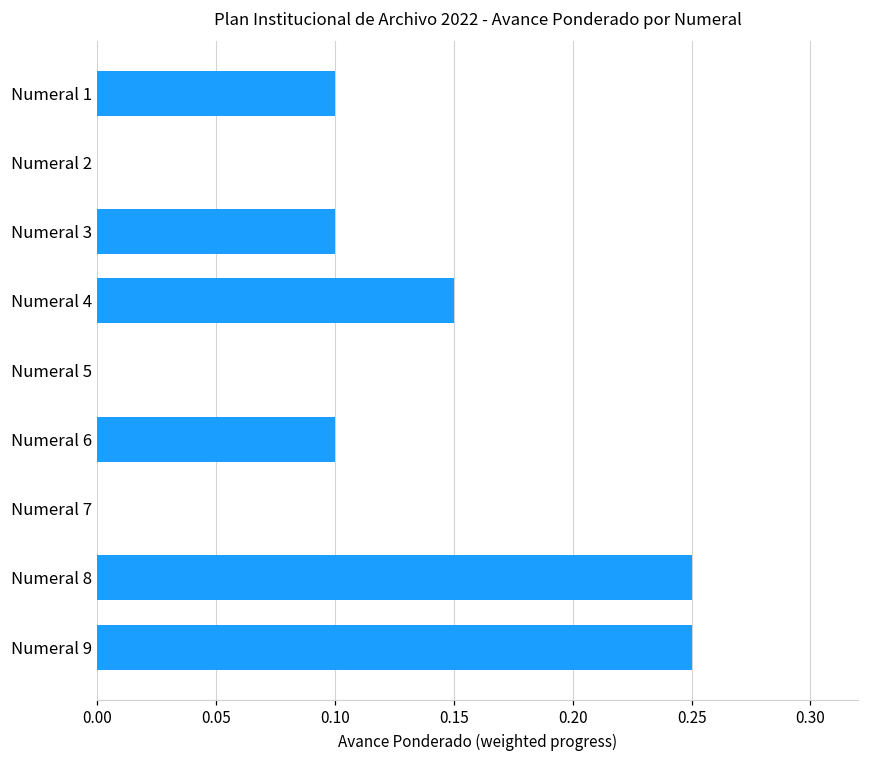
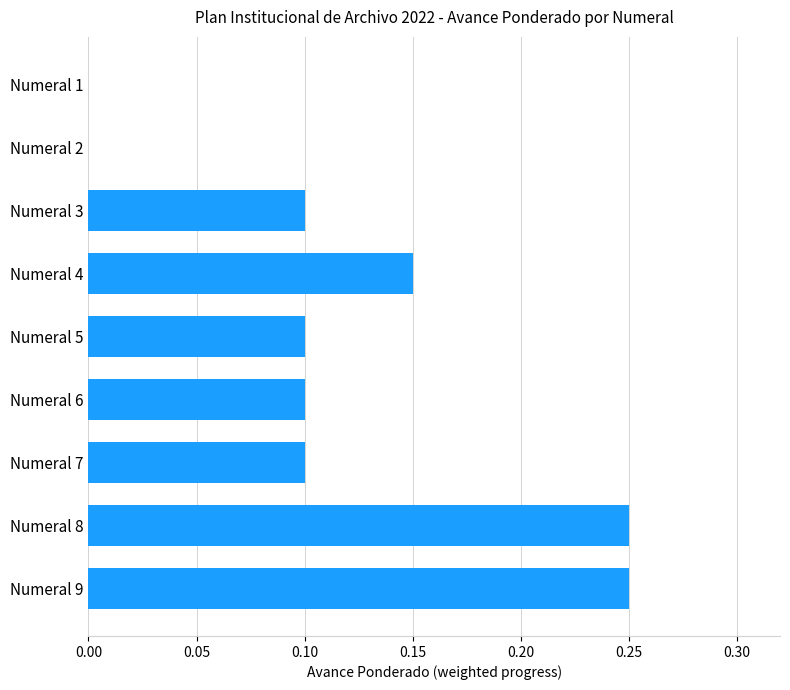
  {
-   "Numeral 1": 0.1,
+   "Numeral 1": 0.0,
    "Numeral 2": 0.0,
    "Numeral 3": 0.1,
    "Numeral 4": 0.150,
-   "Numeral 5": 0.0,
+   "Numeral 5": 0.1,
    "Numeral 6": 0.1,
-   "Numeral 7": 0.0,
+   "Numeral 7": 0.1,
    "Numeral 8": 0.250,
    "Numeral 9": 0.250
  }
